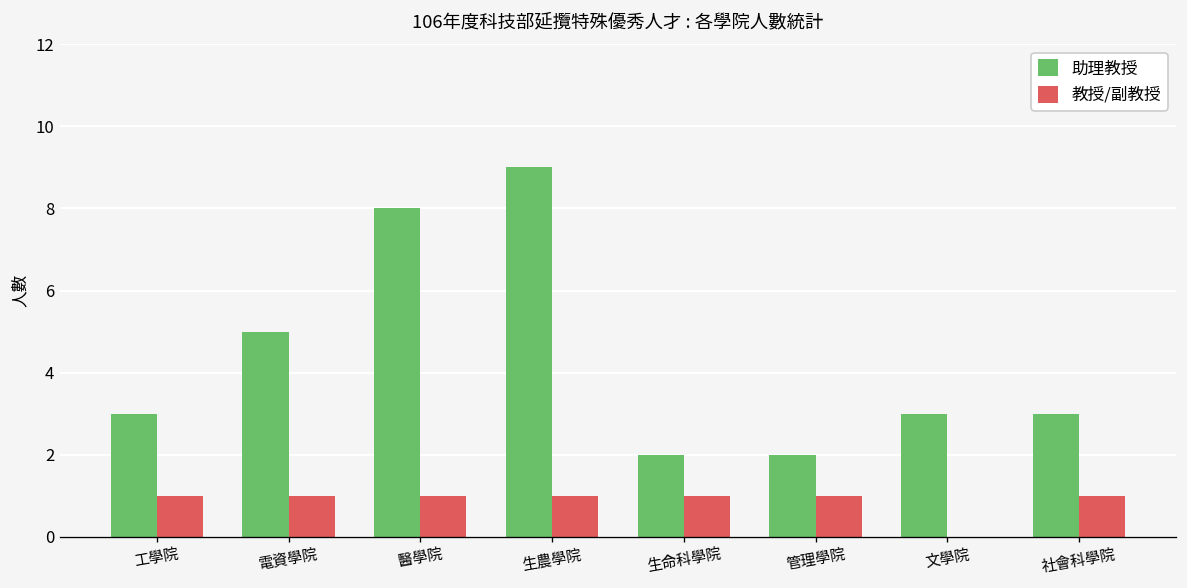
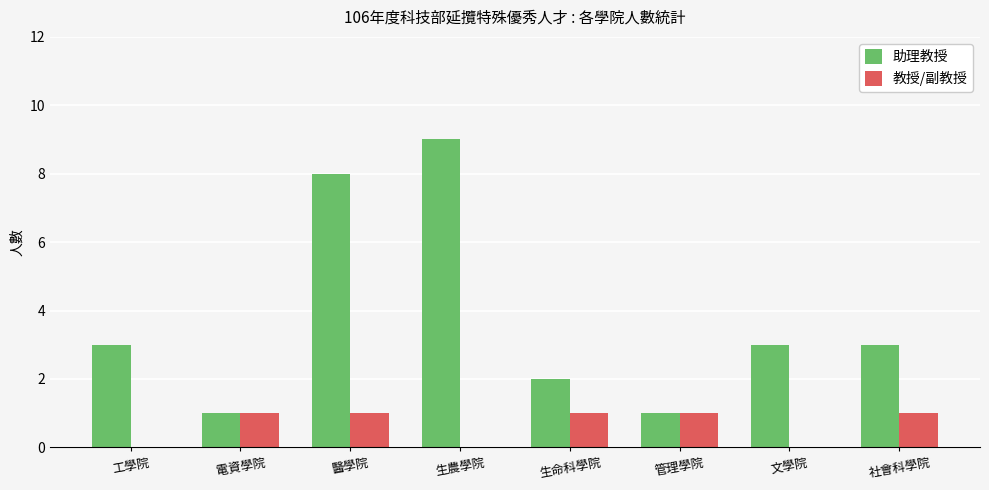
  {
    "助理教授": {
      "工學院": 3,
-     "電資學院": 5,
+     "電資學院": 1,
      "醫學院": 8,
      "生農學院": 9,
      "生命科學院": 2,
-     "管理學院": 2,
+     "管理學院": 1,
      "文學院": 3,
      "社會科學院": 3
    },
    "教授/副教授": {
-     "工學院": 1,
+     "工學院": 0,
      "電資學院": 1,
      "醫學院": 1,
-     "生農學院": 1,
+     "生農學院": 0,
      "生命科學院": 1,
      "管理學院": 1,
      "文學院": 0,
      "社會科學院": 1
    }
  }
